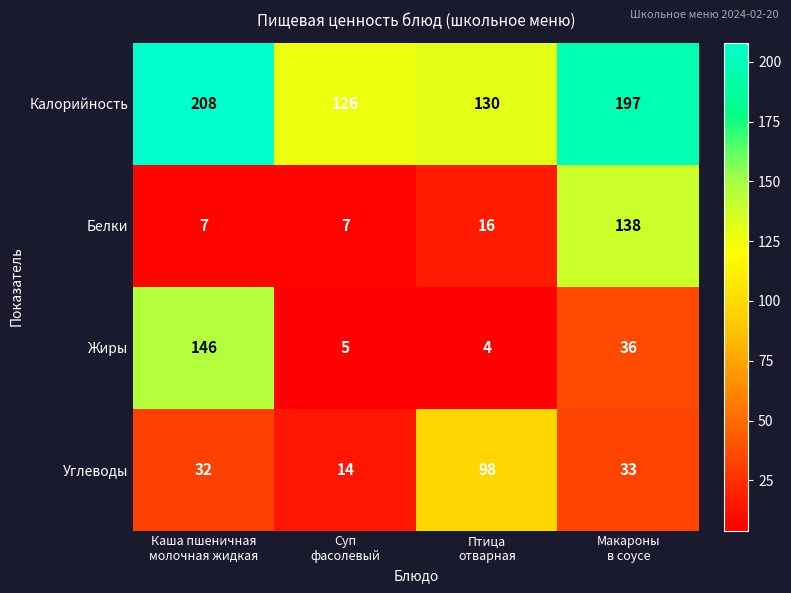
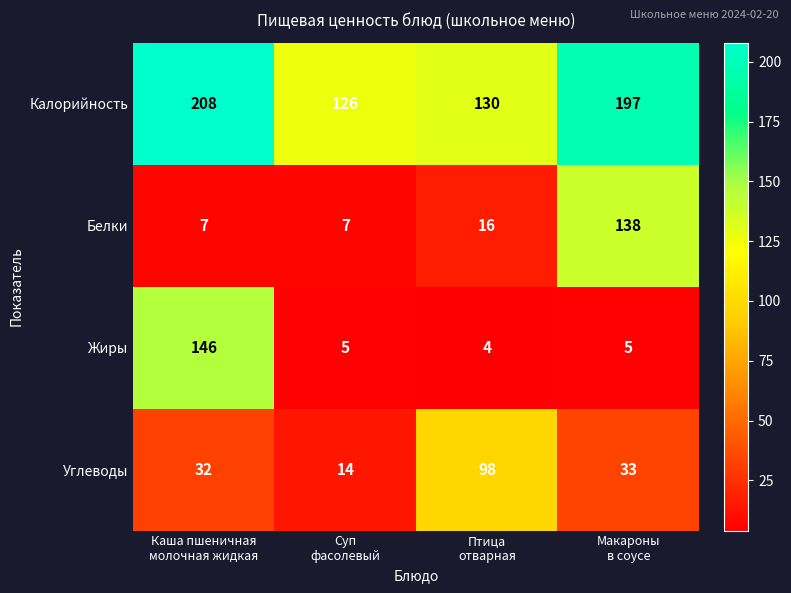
  {
    "Калорийность": {
      "Каша пшеничная молочная жидкая": 208,
      "Суп фасолевый": 126,
      "Птица отварная": 130,
      "Макароны в соусе": 197
    },
    "Белки": {
      "Каша пшеничная молочная жидкая": 7,
      "Суп фасолевый": 7,
      "Птица отварная": 16,
      "Макароны в соусе": 138
    },
    "Жиры": {
      "Каша пшеничная молочная жидкая": 146,
      "Суп фасолевый": 5,
      "Птица отварная": 4,
-     "Макароны в соусе": 36
+     "Макароны в соусе": 5
    },
    "Углеводы": {
      "Каша пшеничная молочная жидкая": 32,
      "Суп фасолевый": 14,
      "Птица отварная": 98,
      "Макароны в соусе": 33
    }
  }
